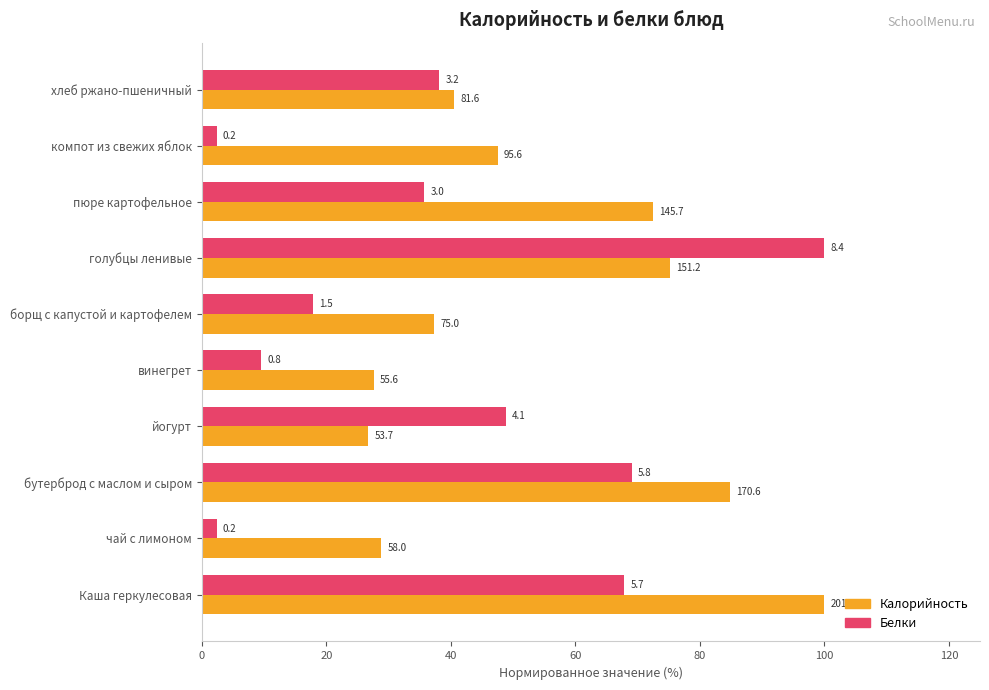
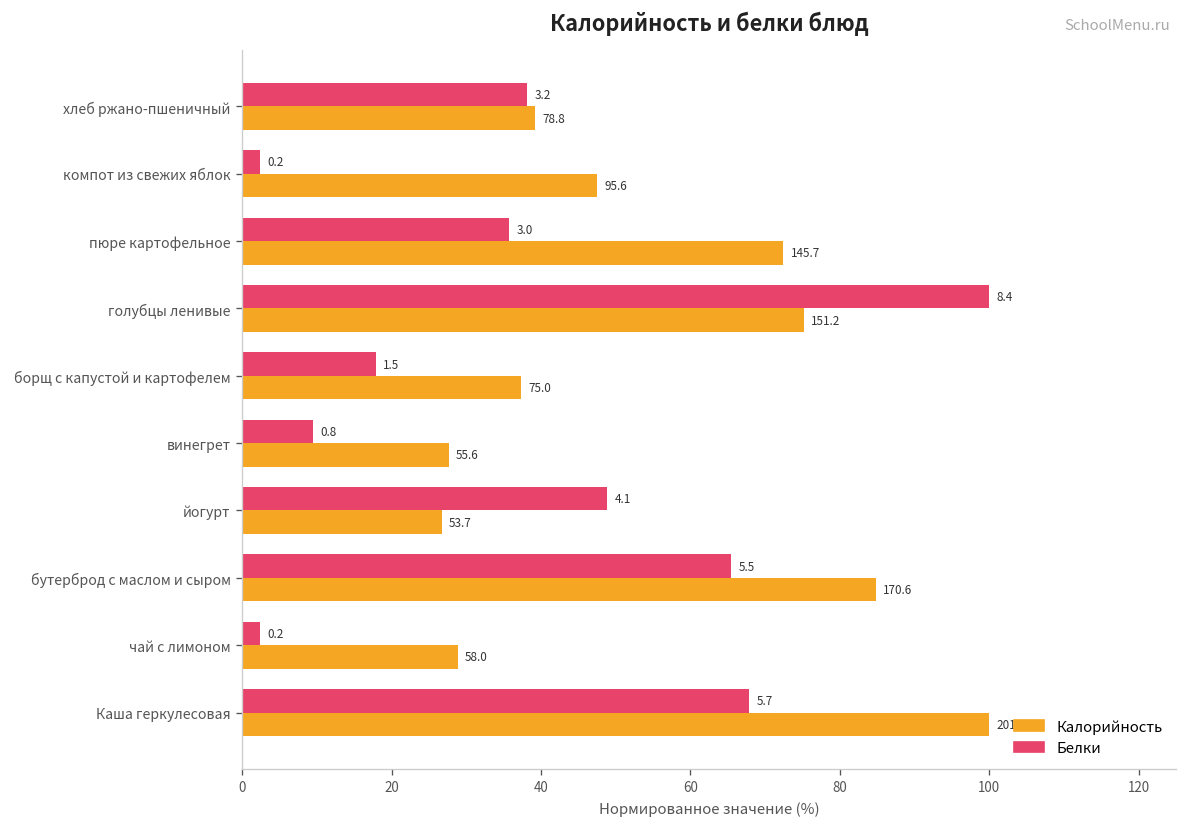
  {
    "Калорийность": {
-     "хлеб ржано-пшеничный": 81.6
+     "хлеб ржано-пшеничный": 78.8
    },
    "Белки": {
-     "бутерброд с маслом и сыром": 5.8
+     "бутерброд с маслом и сыром": 5.5
    }
  }
